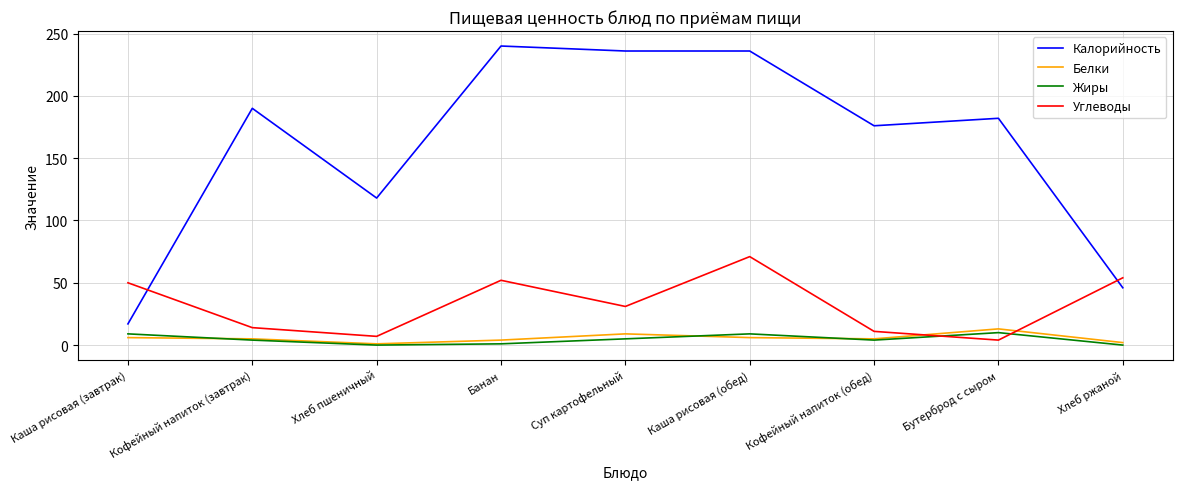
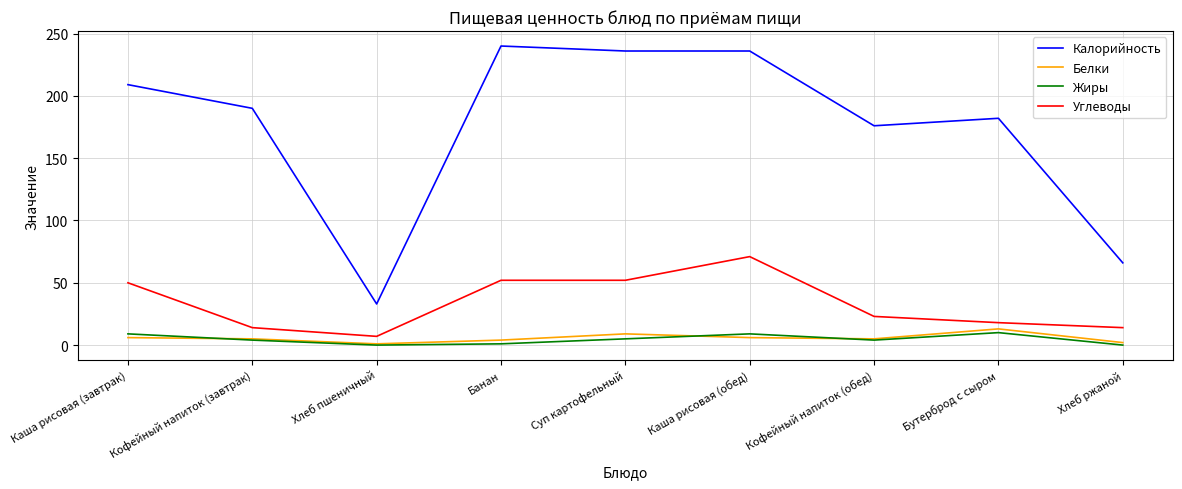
  {
    "Калорийность": {
-     "Каша рисовая (завтрак)": 17,
+     "Каша рисовая (завтрак)": 209,
      "Кофейный напиток (завтрак)": 190,
-     "Хлеб пшеничный": 118,
+     "Хлеб пшеничный": 33,
      "Банан": 240,
      "Суп картофельный": 236,
      "Каша рисовая (обед)": 236,
      "Кофейный напиток (обед)": 176,
      "Бутерброд с сыром": 182,
-     "Хлеб ржаной": 46
+     "Хлеб ржаной": 66
    },
    "Белки": {
      "Каша рисовая (завтрак)": 6,
      "Банан": 4,
      "Суп картофельный": 9,
      "Каша рисовая (обед)": 6,
      "Бутерброд с сыром": 13
    },
    "Жиры": {
      "Каша рисовая (завтрак)": 9,
      "Банан": 1,
      "Суп картофельный": 5,
      "Каша рисовая (обед)": 9,
      "Бутерброд с сыром": 10
    },
    "Углеводы": {
      "Каша рисовая (завтрак)": 50,
      "Кофейный напиток (завтрак)": 14,
      "Хлеб пшеничный": 7,
      "Банан": 52,
-     "Суп картофельный": 31,
+     "Суп картофельный": 52,
      "Каша рисовая (обед)": 71,
-     "Кофейный напиток (обед)": 11,
-     "Бутерброд с сыром": 4,
-     "Хлеб ржаной": 54
+     "Кофейный напиток (обед)": 23,
+     "Бутерброд с сыром": 18,
+     "Хлеб ржаной": 14
    }
  }
